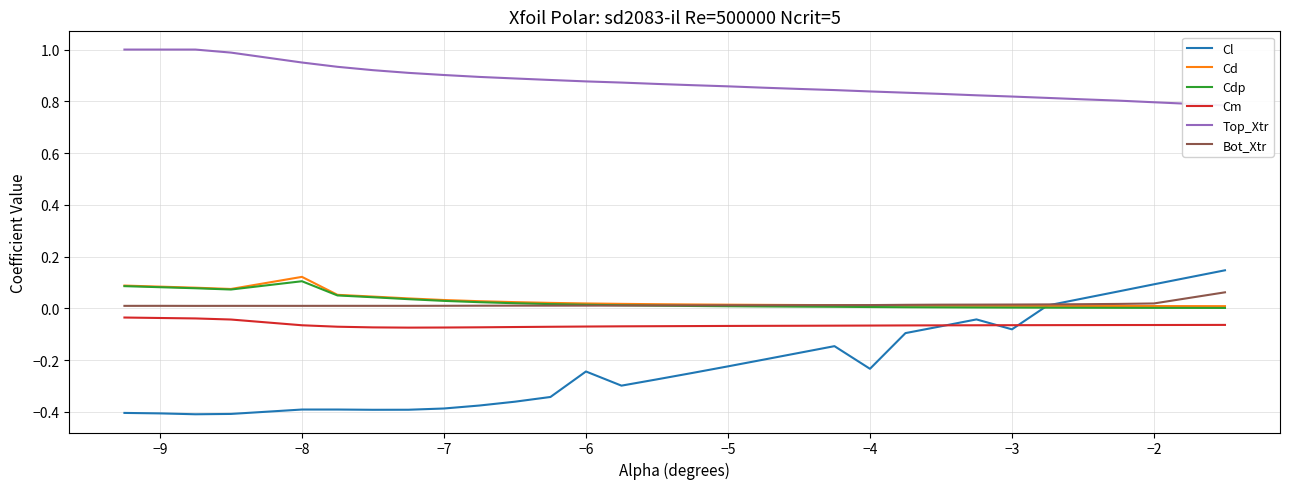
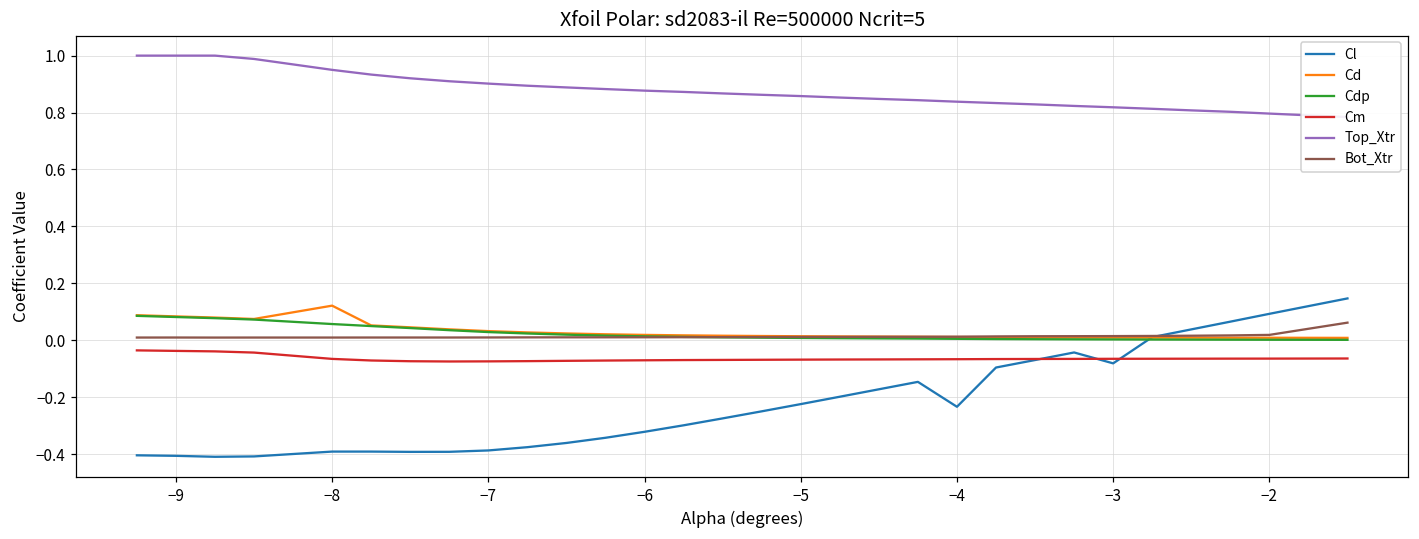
  {
    "Cl": {
      "−9": -0.41,
      "−8": -0.39,
      "−7": -0.39,
-     "−6": -0.24,
+     "−6": -0.32,
      "−5": -0.22,
      "−4": -0.23,
      "−3": -0.08,
      "−2": 0.09
    },
    "Cd": {
      "−8": 0.12
    },
    "Cdp": {
-     "−8": 0.10
+     "−8": 0.06
    },
    "Cm": {
      "−9": -0.04,
      "−8": -0.07,
      "−7": -0.07,
      "−6": -0.07,
      "−5": -0.07,
      "−4": -0.07,
      "−3": -0.07,
      "−2": -0.06
    },
    "Top_Xtr": {
      "−9": 1.00,
      "−8": 0.95,
      "−7": 0.90,
      "−6": 0.88,
      "−5": 0.86,
      "−4": 0.84,
      "−3": 0.82,
      "−2": 0.80
    },
    "Bot_Xtr": {
      "−9": 0.01,
      "−8": 0.01,
      "−7": 0.01
    }
  }
